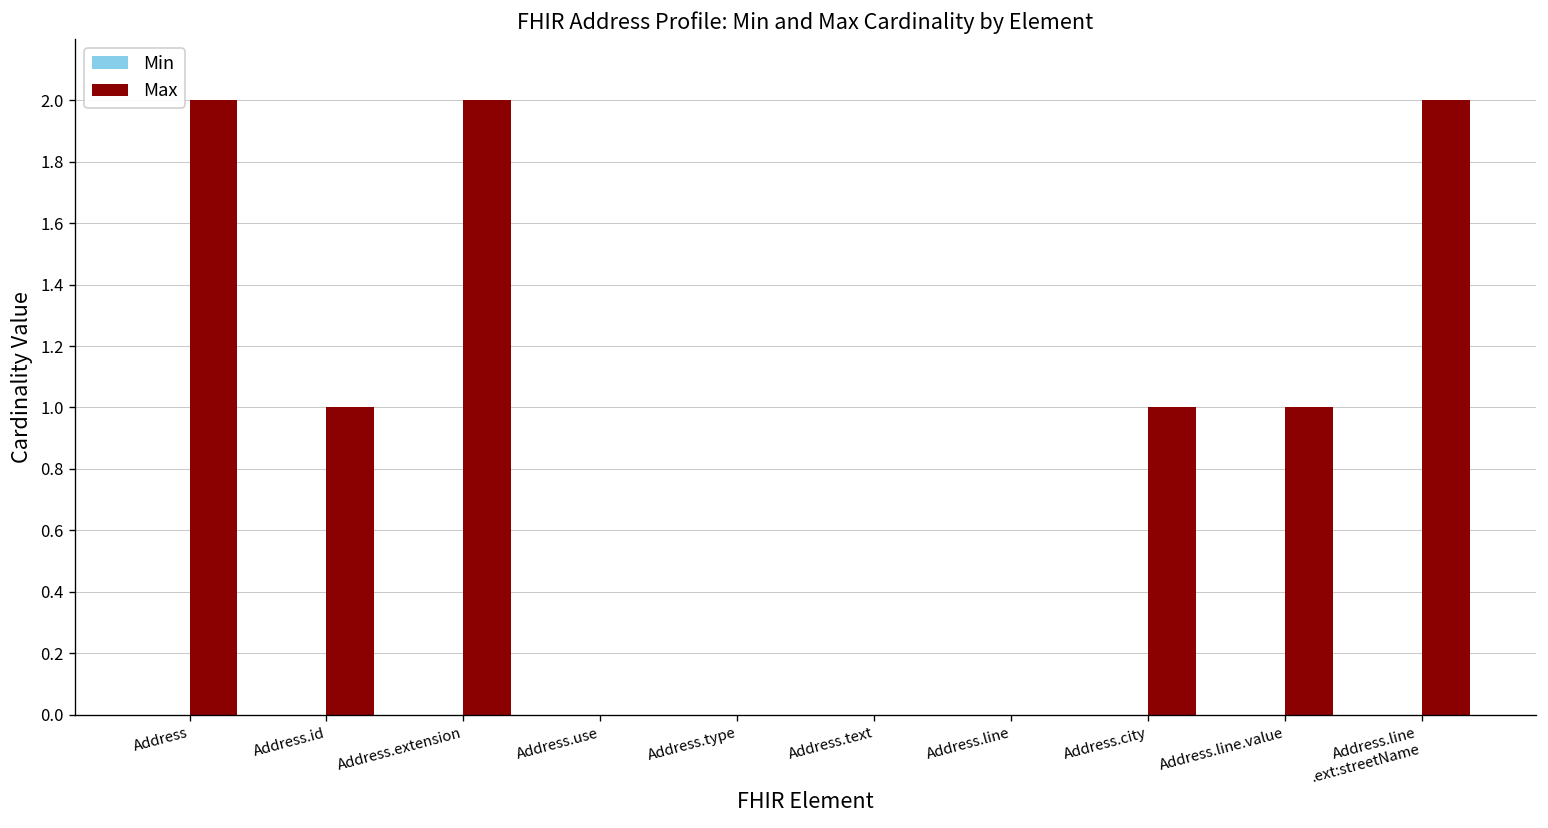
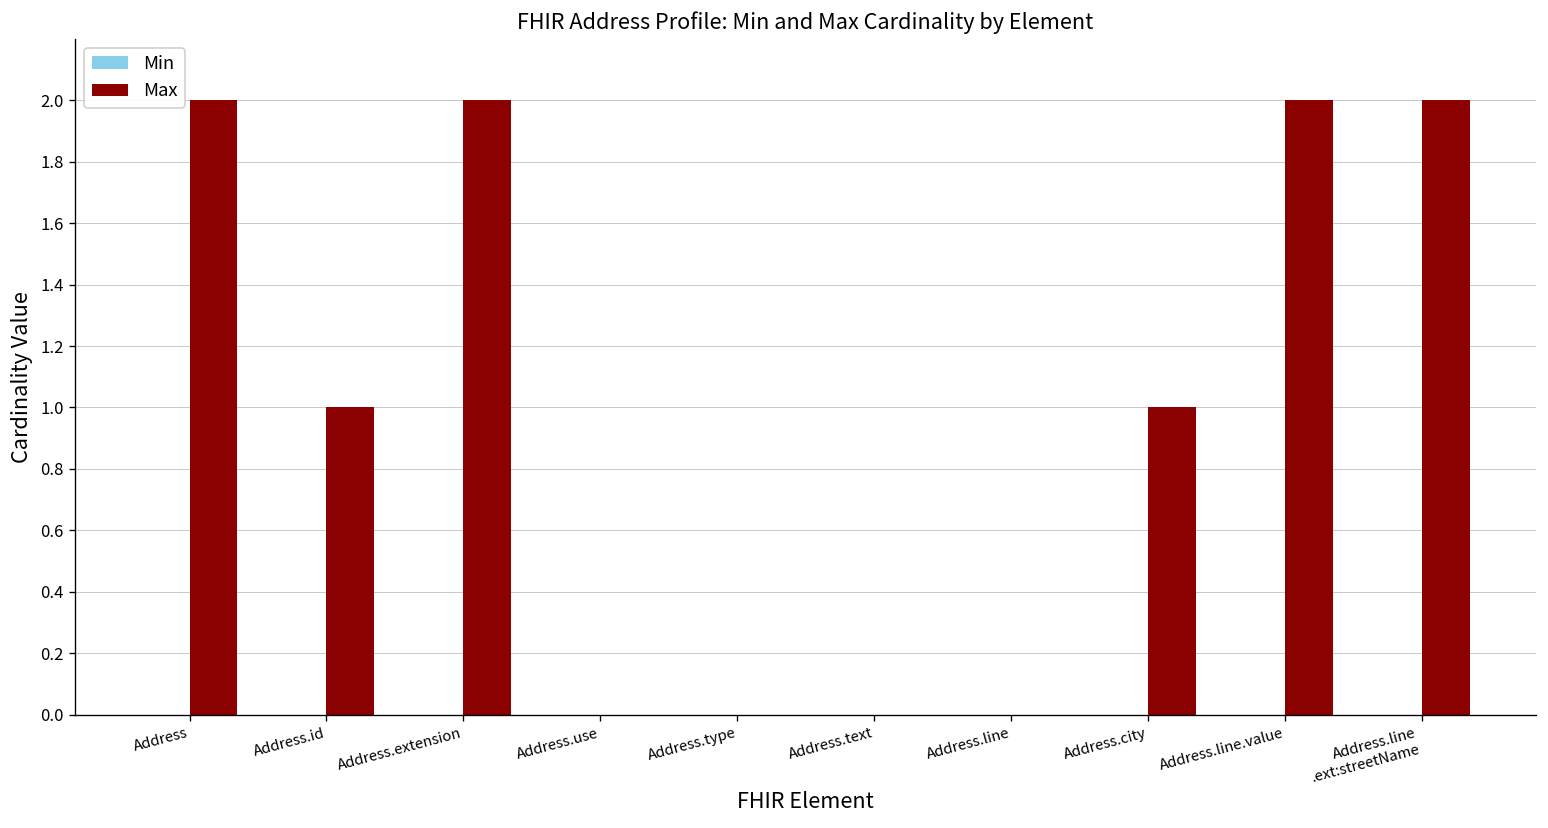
  {
    "Min": {
      "Address": 0,
      "Address.id": 0,
      "Address.extension": 0,
      "Address.use": 0,
      "Address.type": 0,
      "Address.text": 0,
      "Address.line": 0,
      "Address.city": 0,
      "Address.line.value": 0,
      "Address.line .ext:streetName": 0
    },
    "Max": {
      "Address": 2,
      "Address.id": 1,
      "Address.extension": 2,
      "Address.use": 0,
      "Address.type": 0,
      "Address.text": 0,
      "Address.line": 0,
      "Address.city": 1,
-     "Address.line.value": 1,
+     "Address.line.value": 2,
      "Address.line .ext:streetName": 2
    }
  }
